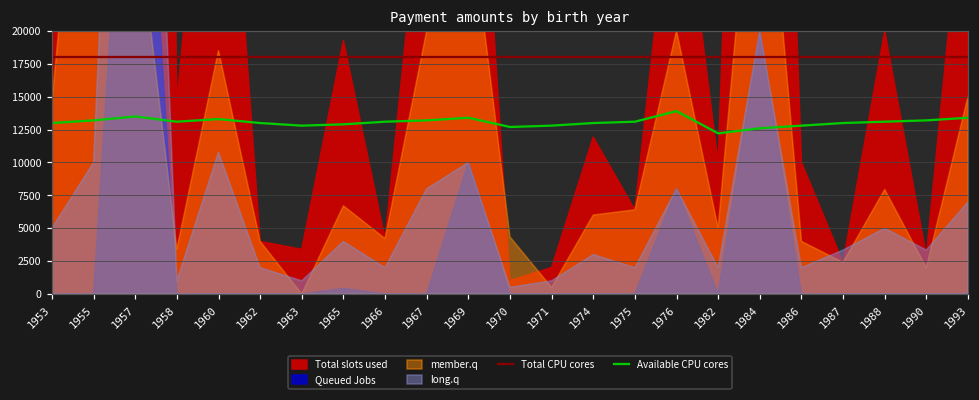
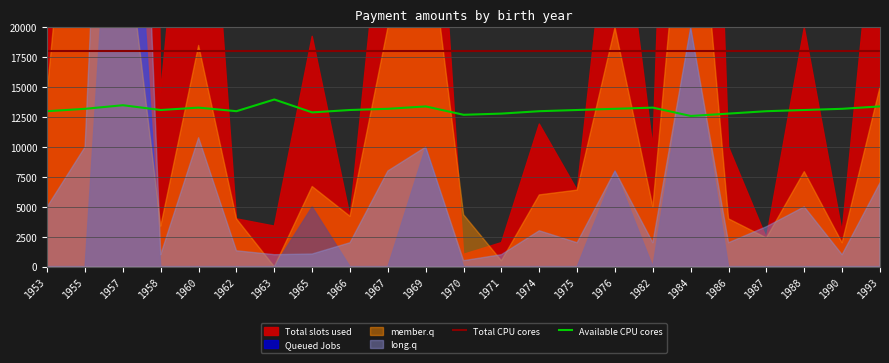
  {
    "Total CPU cores": {
      "1953": 18000,
      "1955": 18000,
      "1957": 18000,
      "1958": 18000,
      "1960": 18000,
      "1962": 18000,
      "1963": 18000,
      "1965": 18000,
      "1966": 18000,
      "1967": 18000,
      "1969": 18000,
      "1970": 18000,
      "1971": 18000,
      "1974": 18000,
      "1975": 18000,
      "1976": 18000,
      "1982": 18000,
      "1984": 18000,
      "1986": 18000,
      "1987": 18000,
      "1988": 18000,
      "1990": 18000,
      "1993": 18000
    },
    "Total slots used": {
      "1958": 14600,
      "1963": 3400,
      "1965": 19300,
      "1970": 1000,
      "1971": 2000,
      "1974": 11900,
      "1982": 10000,
      "1986": 10000,
      "1988": 20000,
      "1990": 2900
    },
    "Available CPU cores": {
      "1953": 13000,
      "1955": 13200,
      "1957": 13500,
      "1958": 13100,
      "1960": 13300,
      "1962": 13000,
-     "1963": 12800,
+     "1963": 14000,
      "1965": 12900,
      "1966": 13100,
      "1967": 13200,
      "1969": 13400,
      "1970": 12700,
      "1971": 12800,
      "1974": 13000,
      "1975": 13100,
-     "1976": 13900,
-     "1982": 12200,
+     "1976": 13200,
+     "1982": 13300,
      "1984": 12600,
      "1986": 12800,
      "1987": 13000,
      "1988": 13100,
      "1990": 13200,
      "1993": 13400
    },
    "Queued Jobs": {
      "1953": 0,
      "1955": 0,
      "1958": 0,
      "1960": 0,
      "1962": 0,
-     "1965": 400,
+     "1965": 5000,
      "1966": 0,
      "1967": 0,
      "1970": 0,
      "1971": 0,
      "1974": 0,
      "1975": 0,
      "1982": 0,
      "1986": 0,
      "1987": 0,
      "1988": 0,
      "1990": 0,
      "1993": 0
    },
    "member.q": {
      "1953": 14600,
      "1958": 3400,
      "1960": 18500,
      "1965": 6700,
      "1967": 20000,
      "1970": 4300,
      "1971": 500,
      "1974": 6000,
      "1976": 20000,
      "1982": 5000,
      "1986": 4000,
      "1988": 7900,
      "1990": 2000,
      "1993": 15000
    },
    "long.q": {
      "1953": 5000,
      "1955": 10000,
      "1958": 1000,
      "1960": 10800,
-     "1962": 2000,
+     "1962": 1300,
      "1963": 1000,
-     "1965": 4000,
+     "1965": 1100,
      "1966": 2000,
      "1967": 8000,
      "1970": 500,
      "1971": 1000,
      "1974": 3000,
      "1975": 2000,
      "1982": 2000,
      "1986": 2000,
      "1987": 3300,
      "1988": 5000,
-     "1990": 3300,
+     "1990": 1000,
      "1993": 7000
    }
  }
